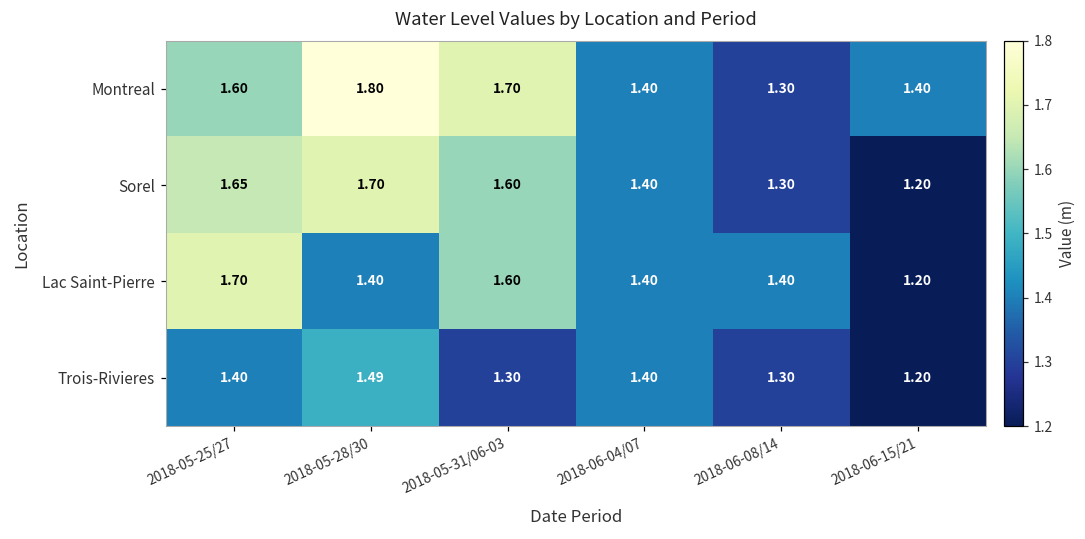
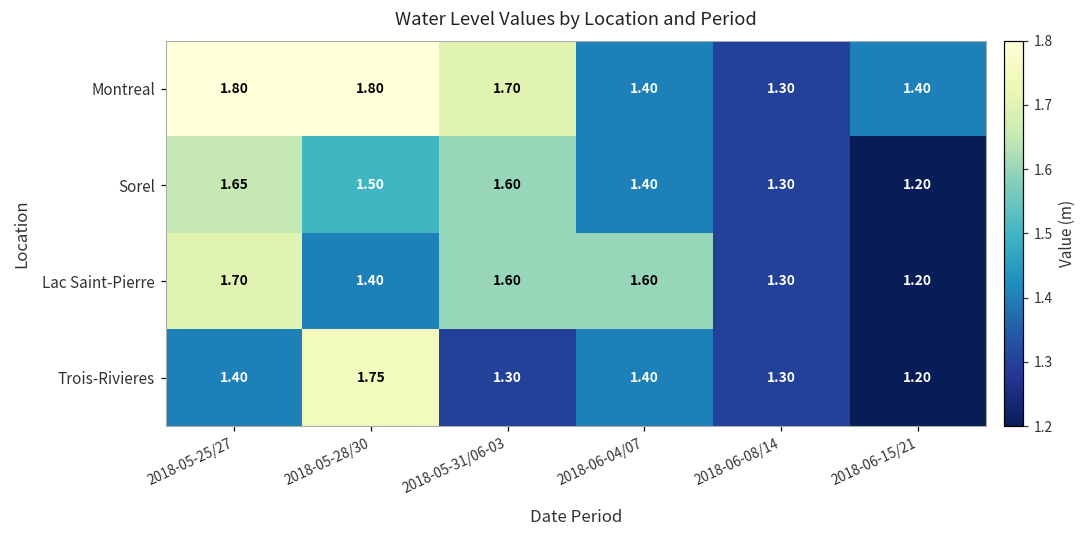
  {
    "Montreal": {
-     "2018-05-25/27": 1.60,
+     "2018-05-25/27": 1.80,
      "2018-05-28/30": 1.80,
      "2018-05-31/06-03": 1.70,
      "2018-06-04/07": 1.40,
      "2018-06-08/14": 1.30,
      "2018-06-15/21": 1.40
    },
    "Sorel": {
      "2018-05-25/27": 1.65,
-     "2018-05-28/30": 1.70,
+     "2018-05-28/30": 1.50,
      "2018-05-31/06-03": 1.60,
      "2018-06-04/07": 1.40,
      "2018-06-08/14": 1.30,
      "2018-06-15/21": 1.20
    },
    "Lac Saint-Pierre": {
      "2018-05-25/27": 1.70,
      "2018-05-28/30": 1.40,
      "2018-05-31/06-03": 1.60,
-     "2018-06-04/07": 1.40,
-     "2018-06-08/14": 1.40,
+     "2018-06-04/07": 1.60,
+     "2018-06-08/14": 1.30,
      "2018-06-15/21": 1.20
    },
    "Trois-Rivieres": {
      "2018-05-25/27": 1.40,
-     "2018-05-28/30": 1.49,
+     "2018-05-28/30": 1.75,
      "2018-05-31/06-03": 1.30,
      "2018-06-04/07": 1.40,
      "2018-06-08/14": 1.30,
      "2018-06-15/21": 1.20
    }
  }
